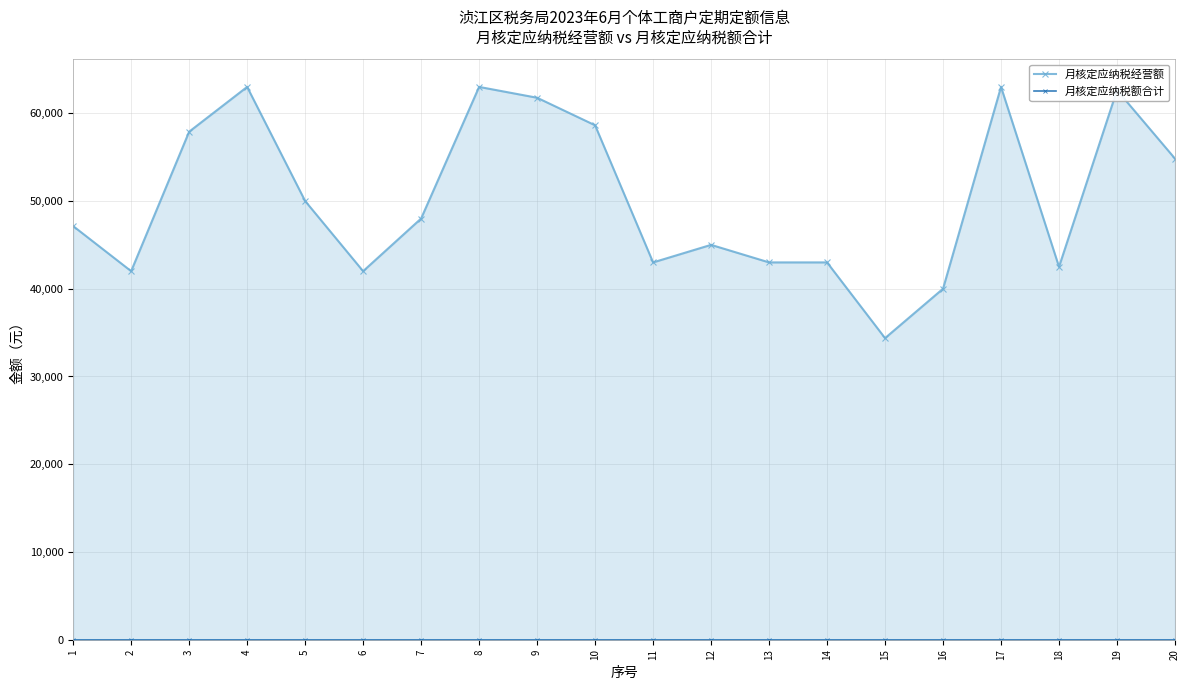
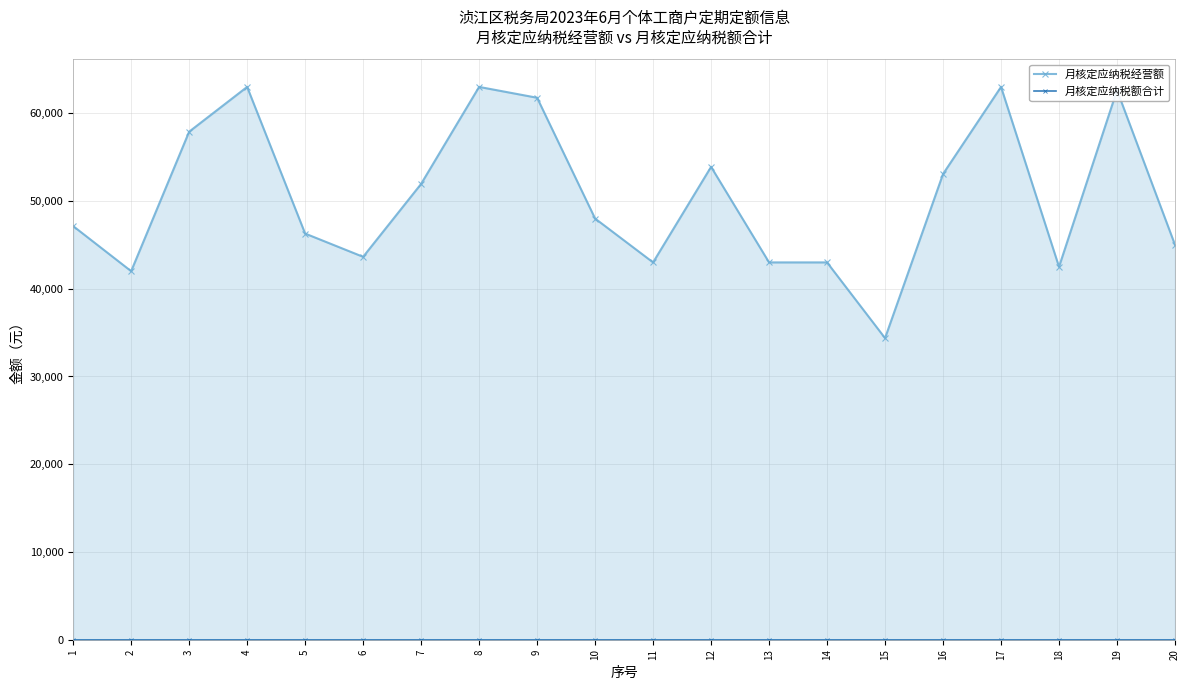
  {
    "月核定应纳税经营额": {
      "1": "47,000",
      "2": "42,000",
      "3": "58,000",
      "4": "63,000",
-     "5": "50,000",
-     "6": "42,000",
-     "7": "48,000",
+     "5": "46,000",
+     "6": "44,000",
+     "7": "52,000",
      "8": "63,000",
      "9": "62,000",
-     "10": "59,000",
+     "10": "48,000",
      "11": "43,000",
-     "12": "45,000",
+     "12": "54,000",
      "13": "43,000",
      "14": "43,000",
      "15": "34,000",
-     "16": "40,000",
+     "16": "53,000",
      "17": "63,000",
      "18": "42,000",
-     "20": "55,000"
+     "20": "45,000"
    },
    "月核定应纳税额合计": {
      "1": "0",
      "2": "0",
      "3": "0",
      "4": "0",
      "5": "0",
      "6": "0",
      "7": "0",
      "8": "0",
      "9": "0",
      "10": "0",
      "11": "0",
      "12": "0",
      "13": "0",
      "14": "0",
      "15": "0",
      "16": "0",
      "17": "0",
      "18": "0",
      "19": "0",
      "20": "0"
    }
  }
